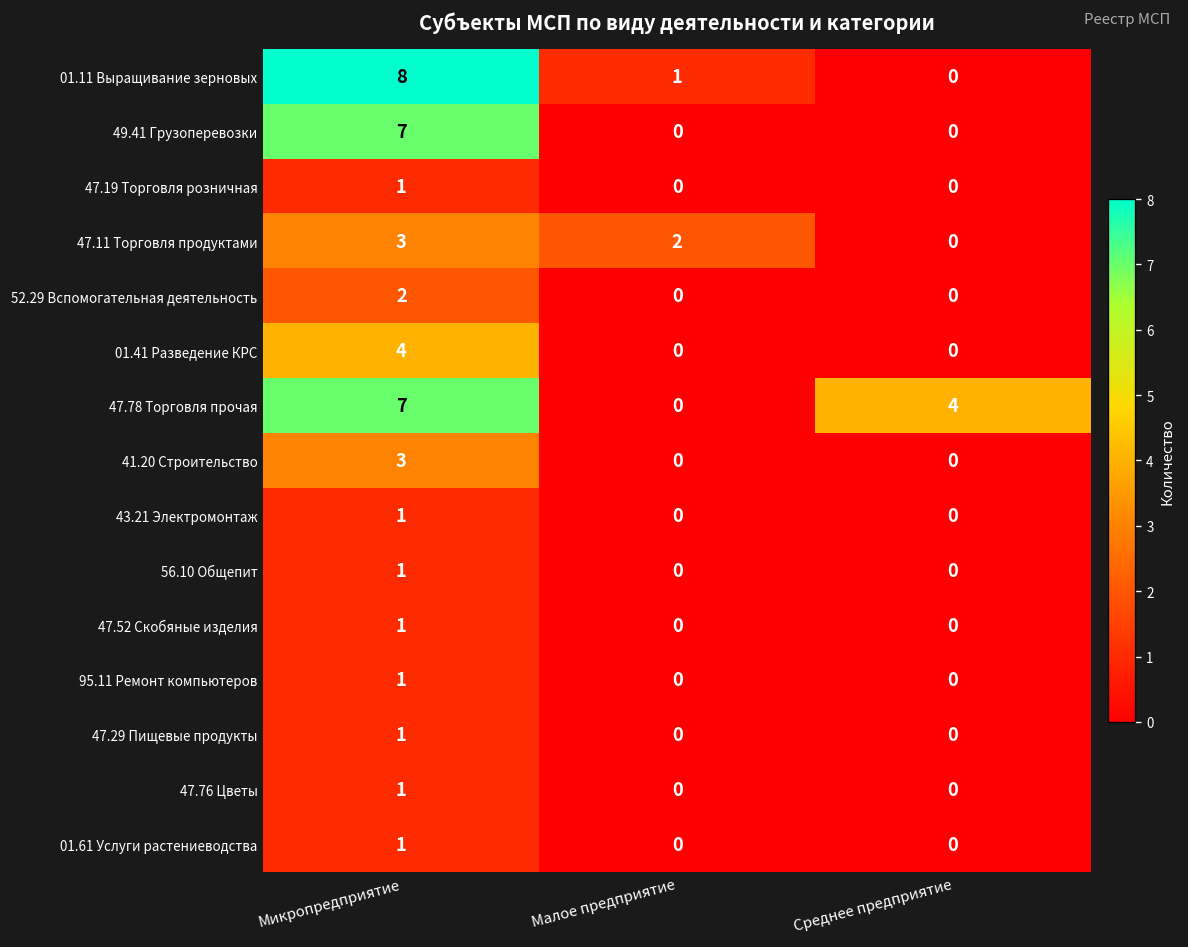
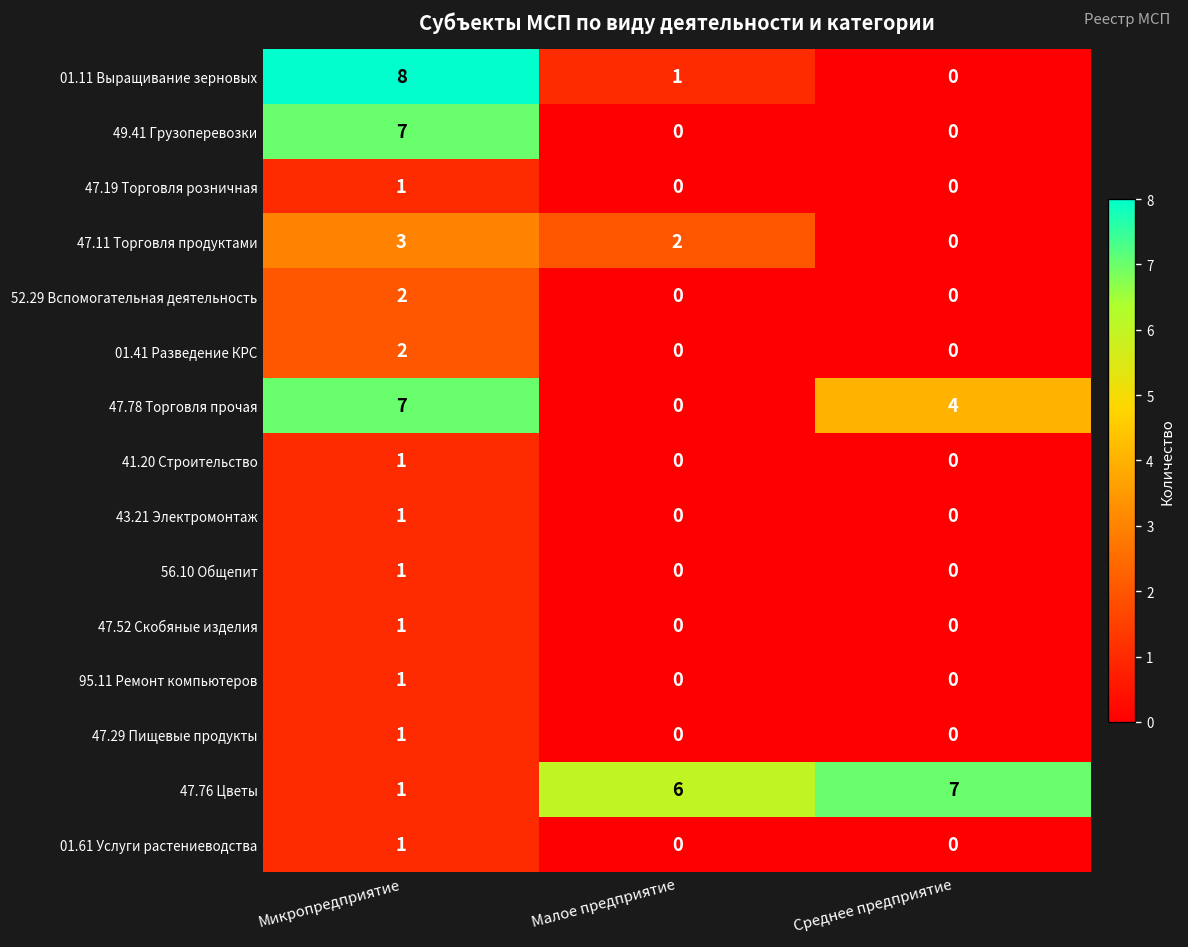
  {
    "01.11 Выращивание зерновых": {
      "Микропредприятие": 8,
      "Малое предприятие": 1,
      "Среднее предприятие": 0
    },
    "49.41 Грузоперевозки": {
      "Микропредприятие": 7,
      "Малое предприятие": 0,
      "Среднее предприятие": 0
    },
    "47.19 Торговля розничная": {
      "Микропредприятие": 1,
      "Малое предприятие": 0,
      "Среднее предприятие": 0
    },
    "47.11 Торговля продуктами": {
      "Микропредприятие": 3,
      "Малое предприятие": 2,
      "Среднее предприятие": 0
    },
    "52.29 Вспомогательная деятельность": {
      "Микропредприятие": 2,
      "Малое предприятие": 0,
      "Среднее предприятие": 0
    },
    "01.41 Разведение КРС": {
-     "Микропредприятие": 4,
+     "Микропредприятие": 2,
      "Малое предприятие": 0,
      "Среднее предприятие": 0
    },
    "47.78 Торговля прочая": {
      "Микропредприятие": 7,
      "Малое предприятие": 0,
      "Среднее предприятие": 4
    },
    "41.20 Строительство": {
-     "Микропредприятие": 3,
+     "Микропредприятие": 1,
      "Малое предприятие": 0,
      "Среднее предприятие": 0
    },
    "43.21 Электромонтаж": {
      "Микропредприятие": 1,
      "Малое предприятие": 0,
      "Среднее предприятие": 0
    },
    "56.10 Общепит": {
      "Микропредприятие": 1,
      "Малое предприятие": 0,
      "Среднее предприятие": 0
    },
    "47.52 Скобяные изделия": {
      "Микропредприятие": 1,
      "Малое предприятие": 0,
      "Среднее предприятие": 0
    },
    "95.11 Ремонт компьютеров": {
      "Микропредприятие": 1,
      "Малое предприятие": 0,
      "Среднее предприятие": 0
    },
    "47.29 Пищевые продукты": {
      "Микропредприятие": 1,
      "Малое предприятие": 0,
      "Среднее предприятие": 0
    },
    "47.76 Цветы": {
      "Микропредприятие": 1,
-     "Малое предприятие": 0,
-     "Среднее предприятие": 0
+     "Малое предприятие": 6,
+     "Среднее предприятие": 7
    },
    "01.61 Услуги растениеводства": {
      "Микропредприятие": 1,
      "Малое предприятие": 0,
      "Среднее предприятие": 0
    }
  }
